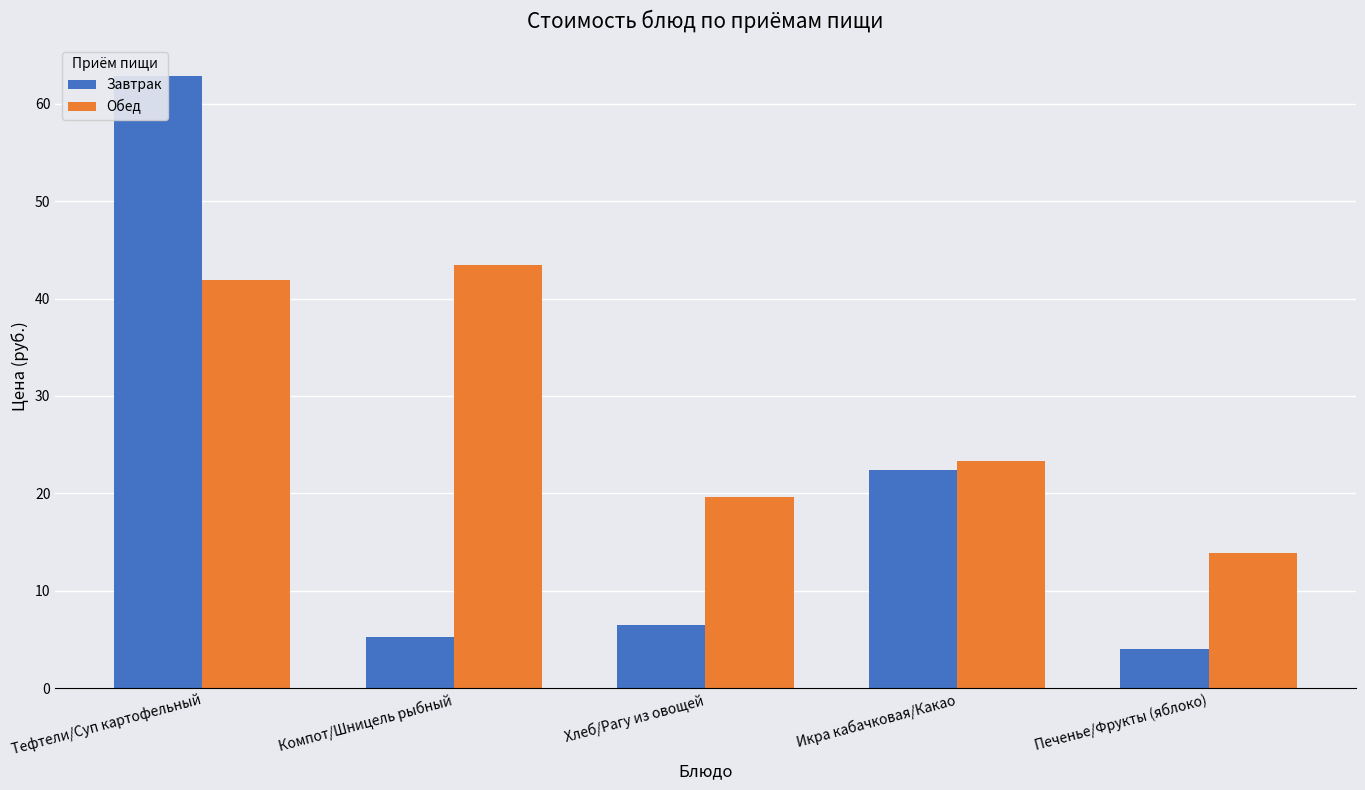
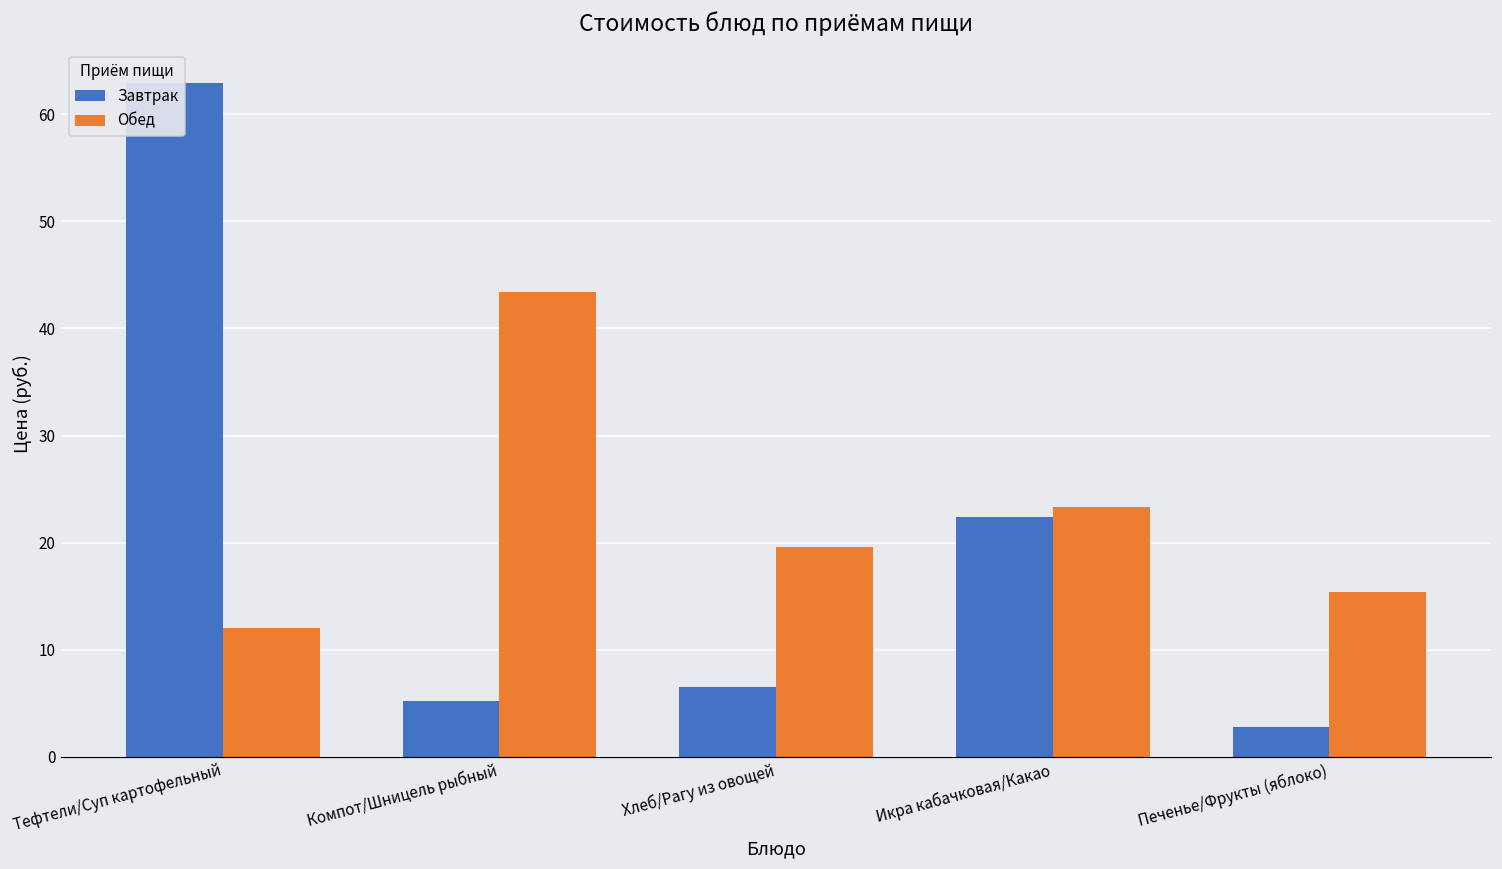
  {
    "Завтрак": {
      "Компот/Шницель рыбный": 5,
      "Хлеб/Рагу из овощей": 6,
      "Икра кабачковая/Какао": 22,
-     "Печенье/Фрукты (яблоко)": 4
+     "Печенье/Фрукты (яблоко)": 3
    },
    "Обед": {
-     "Тефтели/Суп картофельный": 42,
+     "Тефтели/Суп картофельный": 12,
      "Компот/Шницель рыбный": 43,
      "Хлеб/Рагу из овощей": 20,
      "Икра кабачковая/Какао": 23,
-     "Печенье/Фрукты (яблоко)": 14
+     "Печенье/Фрукты (яблоко)": 15
    }
  }
